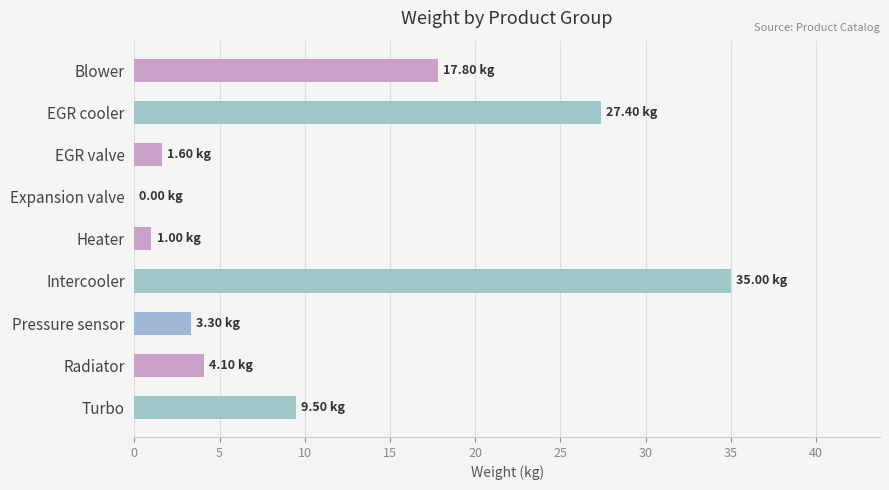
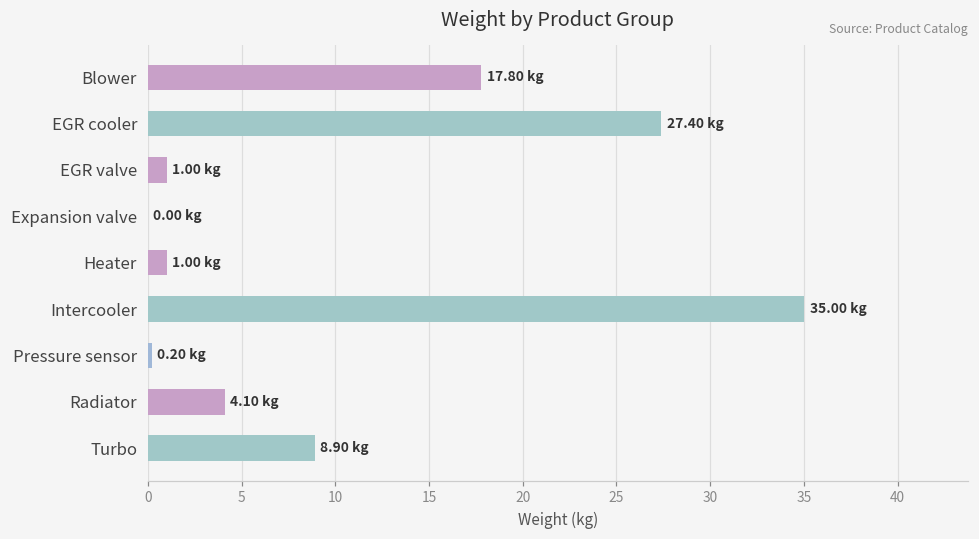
  {
    "Blower": 17.80,
    "EGR cooler": 27.40,
-   "EGR valve": 1.60,
+   "EGR valve": 1.00,
    "Expansion valve": 0.00,
    "Heater": 1.00,
    "Intercooler": 35.00,
-   "Pressure sensor": 3.30,
+   "Pressure sensor": 0.20,
    "Radiator": 4.10,
-   "Turbo": 9.50
+   "Turbo": 8.90
  }
